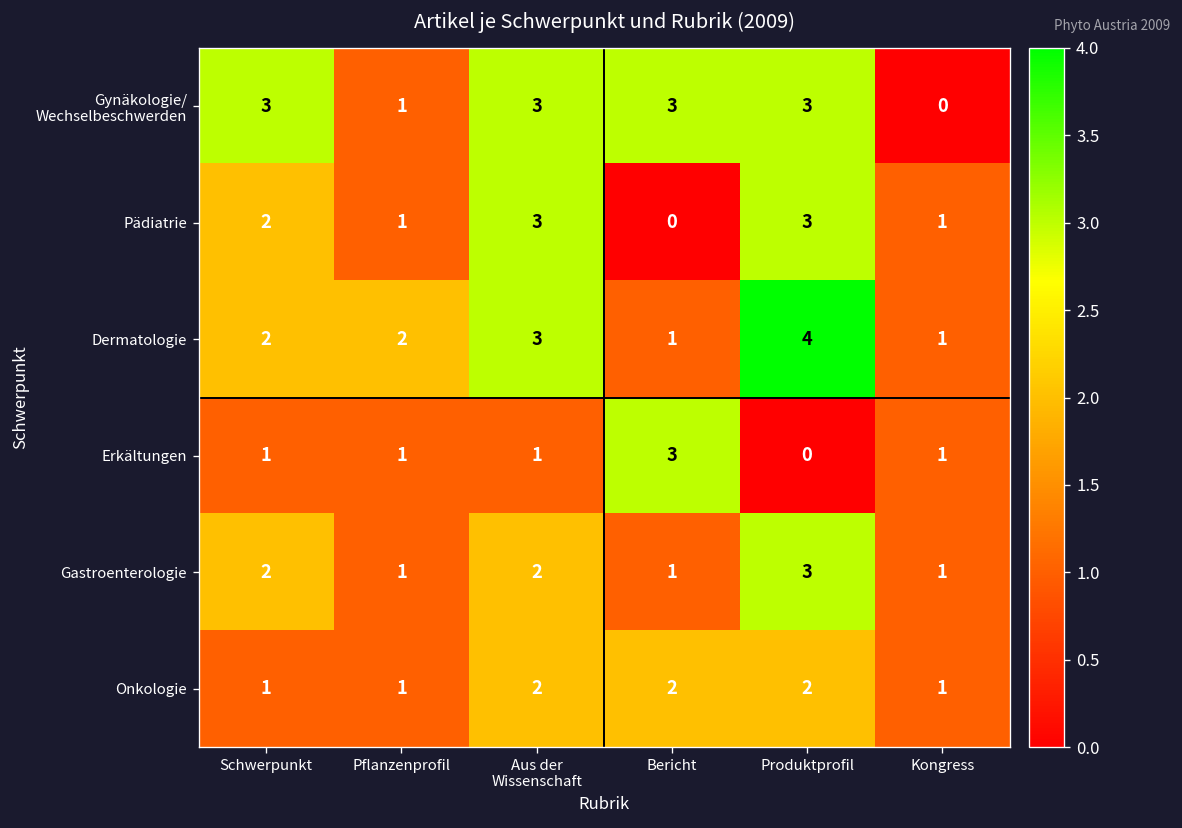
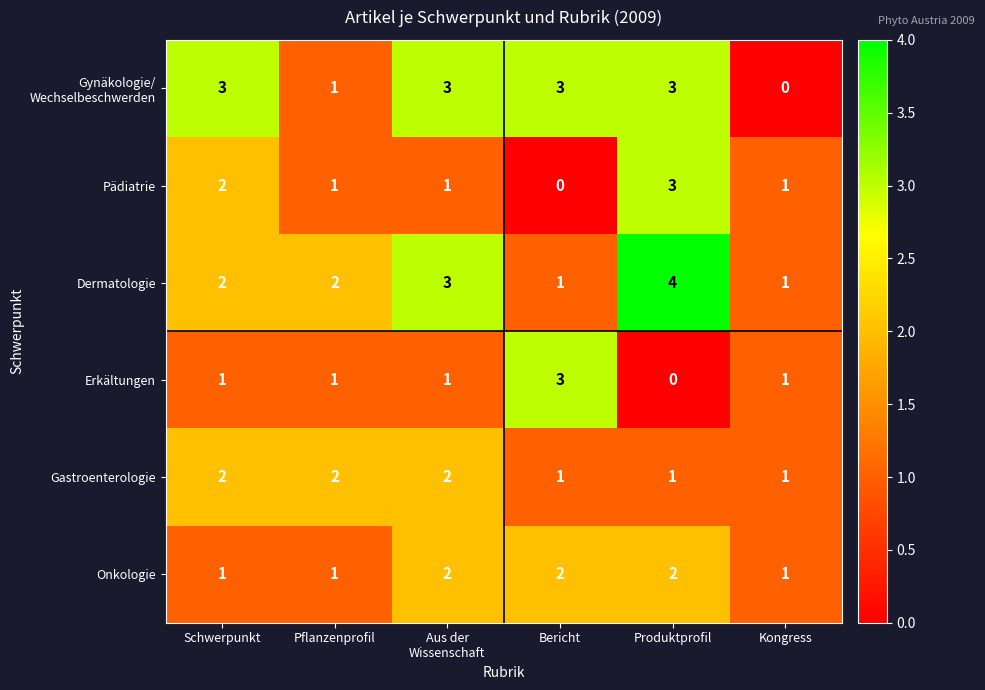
  {
    "Gynäkologie/ Wechselbeschwerden": {
      "Schwerpunkt": 3,
      "Pflanzenprofil": 1,
      "Aus der Wissenschaft": 3,
      "Bericht": 3,
      "Produktprofil": 3,
      "Kongress": 0
    },
    "Pädiatrie": {
      "Schwerpunkt": 2,
      "Pflanzenprofil": 1,
-     "Aus der Wissenschaft": 3,
+     "Aus der Wissenschaft": 1,
      "Bericht": 0,
      "Produktprofil": 3,
      "Kongress": 1
    },
    "Dermatologie": {
      "Schwerpunkt": 2,
      "Pflanzenprofil": 2,
      "Aus der Wissenschaft": 3,
      "Bericht": 1,
      "Produktprofil": 4,
      "Kongress": 1
    },
    "Erkältungen": {
      "Schwerpunkt": 1,
      "Pflanzenprofil": 1,
      "Aus der Wissenschaft": 1,
      "Bericht": 3,
      "Produktprofil": 0,
      "Kongress": 1
    },
    "Gastroenterologie": {
      "Schwerpunkt": 2,
-     "Pflanzenprofil": 1,
+     "Pflanzenprofil": 2,
      "Aus der Wissenschaft": 2,
      "Bericht": 1,
-     "Produktprofil": 3,
+     "Produktprofil": 1,
      "Kongress": 1
    },
    "Onkologie": {
      "Schwerpunkt": 1,
      "Pflanzenprofil": 1,
      "Aus der Wissenschaft": 2,
      "Bericht": 2,
      "Produktprofil": 2,
      "Kongress": 1
    }
  }
